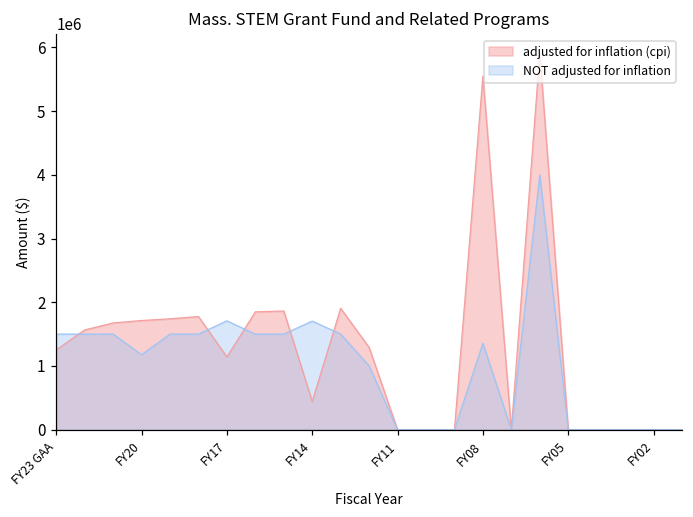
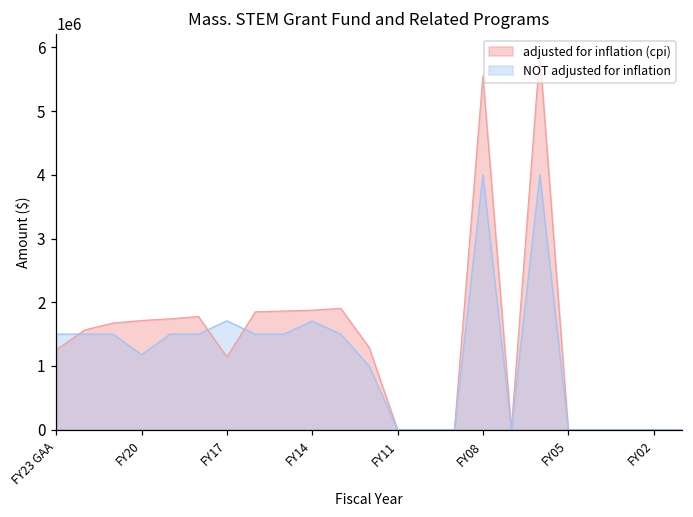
  {
    "adjusted for inflation (cpi)": {
      "FY23 GAA": 1300000,
      "FY20": 1700000,
      "FY17": 1100000,
-     "FY14": 400000,
+     "FY14": 1900000,
      "FY08": 5600000
    },
    "NOT adjusted for inflation": {
      "FY23 GAA": 1500000,
      "FY20": 1200000,
      "FY17": 1700000,
      "FY14": 1700000,
-     "FY08": 1400000
+     "FY08": 4000000
    }
  }
